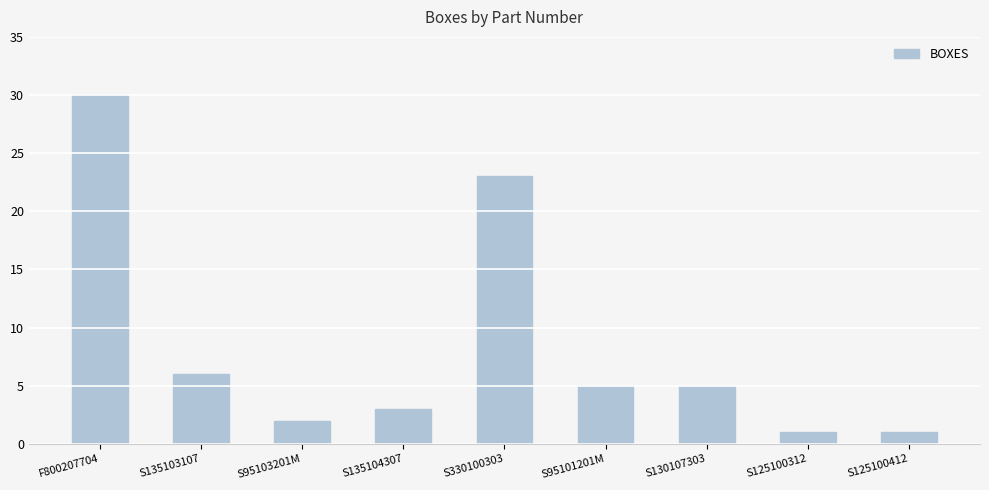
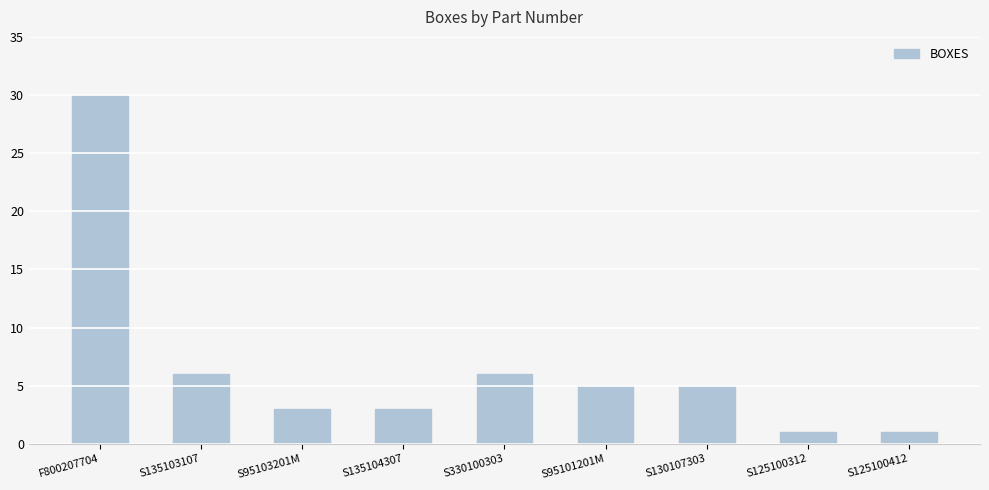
  {
    "F800207704": 30,
    "S135103107": 6,
-   "S95103201M": 2,
+   "S95103201M": 3,
    "S135104307": 3,
-   "S330100303": 23,
+   "S330100303": 6,
    "S95101201M": 5,
    "S130107303": 5,
    "S125100312": 1,
    "S125100412": 1
  }
